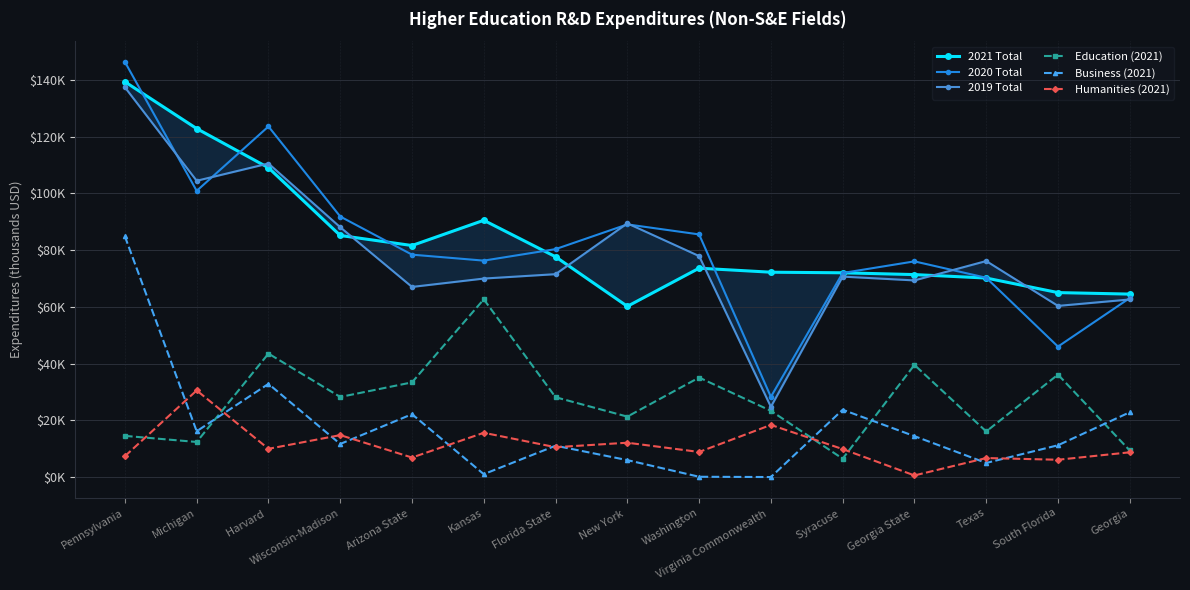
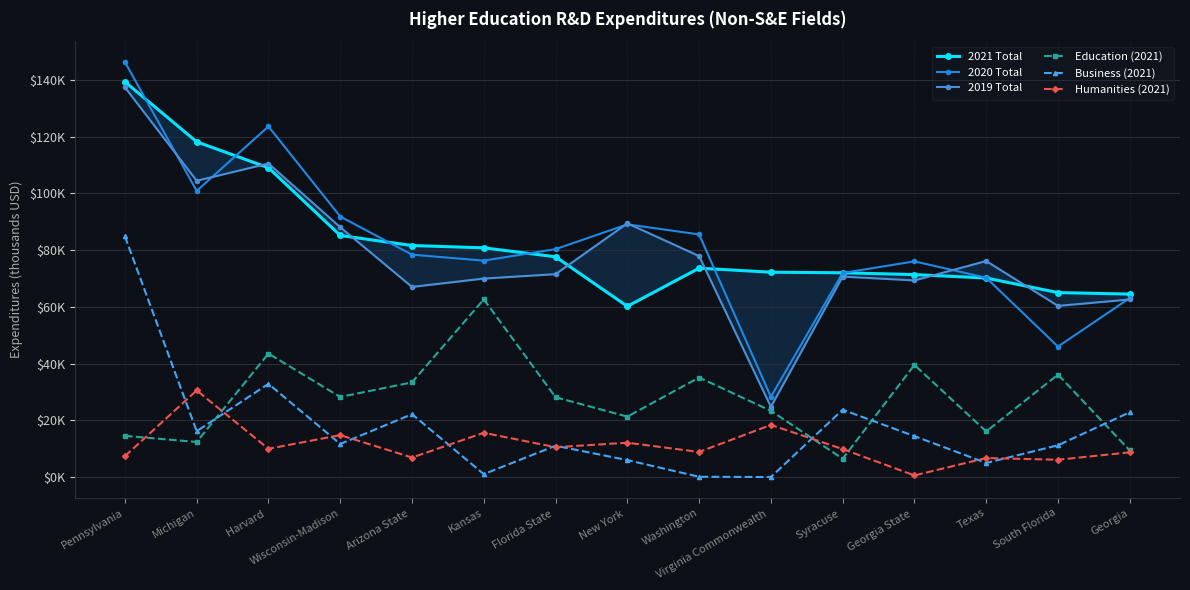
  {
    "2021 Total": {
-     "Michigan": "$123000",
+     "Michigan": "$118000",
      "Harvard": "$109000",
      "Wisconsin-Madison": "$85000",
-     "Kansas": "$91000",
+     "Kansas": "$81000",
      "New York": "$60000",
      "Washington": "$74000"
    },
    "Education (2021)": {
      "Pennsylvania": "$15000",
      "Michigan": "$12000",
      "Harvard": "$44000",
      "Wisconsin-Madison": "$28000",
      "Arizona State": "$33000",
      "Kansas": "$63000",
      "Florida State": "$28000",
      "New York": "$21000",
      "Washington": "$35000",
      "Virginia Commonwealth": "$23000",
      "Syracuse": "$6000",
      "Georgia State": "$40000",
      "Texas": "$16000",
      "South Florida": "$36000"
    },
    "Humanities (2021)": {
      "Pennsylvania": "$7000",
      "Michigan": "$31000",
      "Harvard": "$10000",
      "Wisconsin-Madison": "$15000",
      "Arizona State": "$7000",
      "Kansas": "$16000",
      "New York": "$12000",
      "Washington": "$9000",
      "Virginia Commonwealth": "$18000",
      "Syracuse": "$10000",
      "Georgia State": "$1000",
      "Texas": "$7000",
      "South Florida": "$6000"
    }
  }
